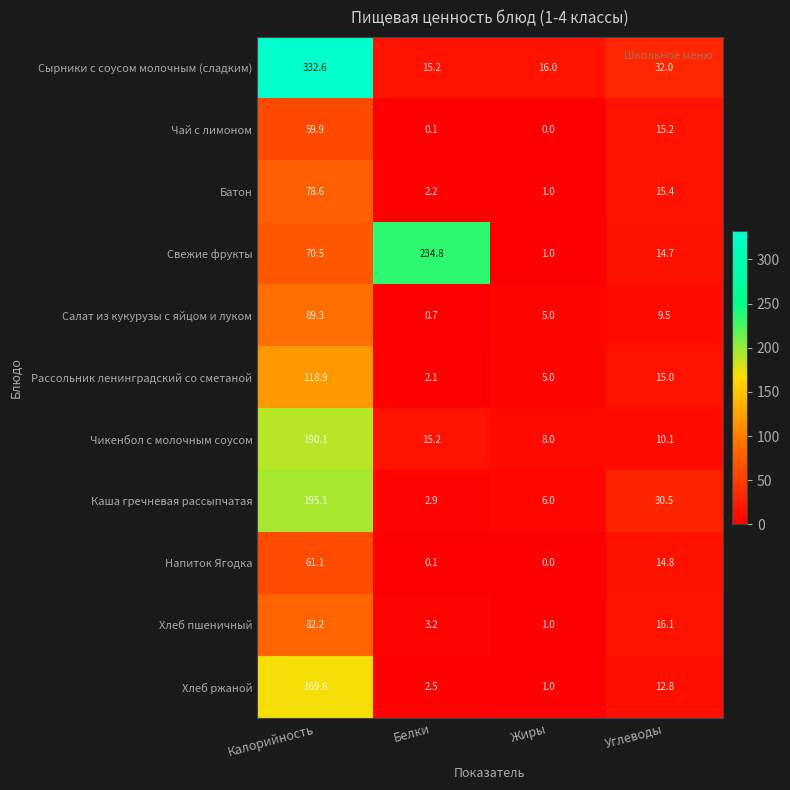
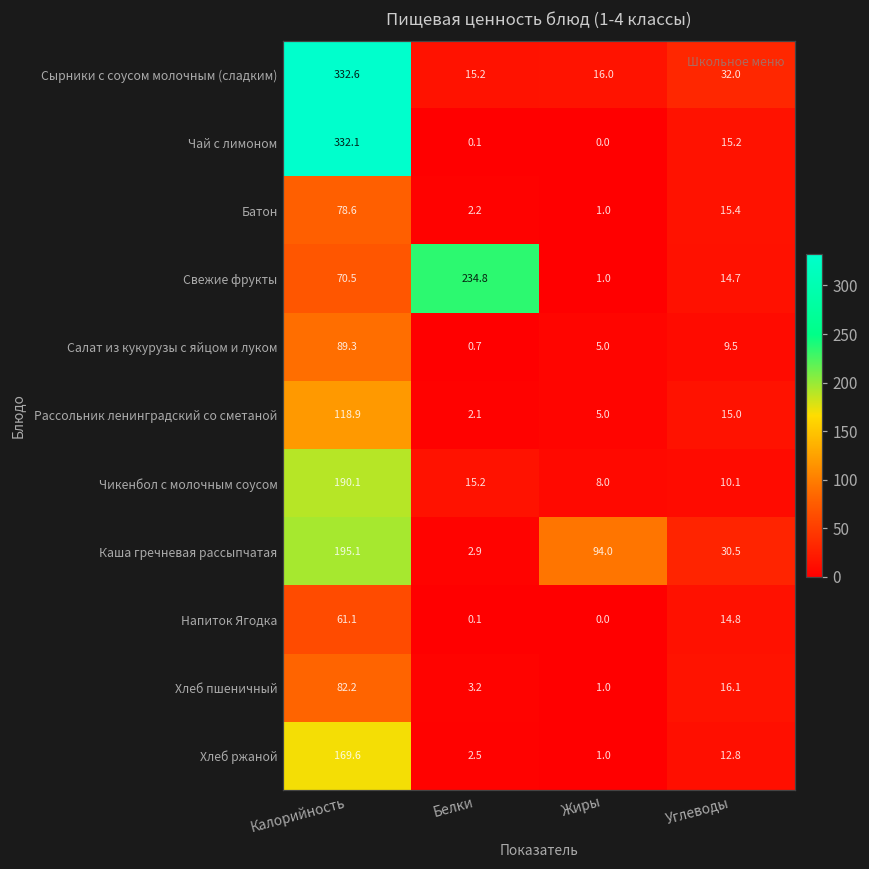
  {
    "Сырники с соусом молочным (сладким)": {
      "Калорийность": 332.6,
      "Белки": 15.2,
      "Жиры": 16.0
    },
    "Чай с лимоном": {
-     "Калорийность": 59.9,
+     "Калорийность": 332.1,
      "Белки": 0.1,
      "Жиры": 0.0,
      "Углеводы": 15.2
    },
    "Батон": {
      "Калорийность": 78.6,
      "Белки": 2.2,
      "Жиры": 1.0,
      "Углеводы": 15.4
    },
    "Свежие фрукты": {
      "Калорийность": 70.5,
      "Белки": 234.8,
      "Жиры": 1.0,
      "Углеводы": 14.7
    },
    "Салат из кукурузы с яйцом и луком": {
      "Калорийность": 89.3,
      "Белки": 0.7,
      "Жиры": 5.0,
      "Углеводы": 9.5
    },
    "Рассольник ленинградский со сметаной": {
      "Калорийность": 118.9,
      "Белки": 2.1,
      "Жиры": 5.0,
      "Углеводы": 15.0
    },
    "Чикенбол с молочным соусом": {
      "Калорийность": 190.1,
      "Белки": 15.2,
      "Жиры": 8.0,
      "Углеводы": 10.1
    },
    "Каша гречневая рассыпчатая": {
      "Калорийность": 195.1,
      "Белки": 2.9,
-     "Жиры": 6.0,
+     "Жиры": 94.0,
      "Углеводы": 30.5
    },
    "Напиток Ягодка": {
      "Калорийность": 61.1,
      "Белки": 0.1,
      "Жиры": 0.0,
      "Углеводы": 14.8
    },
    "Хлеб пшеничный": {
      "Калорийность": 82.2,
      "Белки": 3.2,
      "Жиры": 1.0,
      "Углеводы": 16.1
    },
    "Хлеб ржаной": {
      "Калорийность": 169.6,
      "Белки": 2.5,
      "Жиры": 1.0,
      "Углеводы": 12.8
    }
  }
